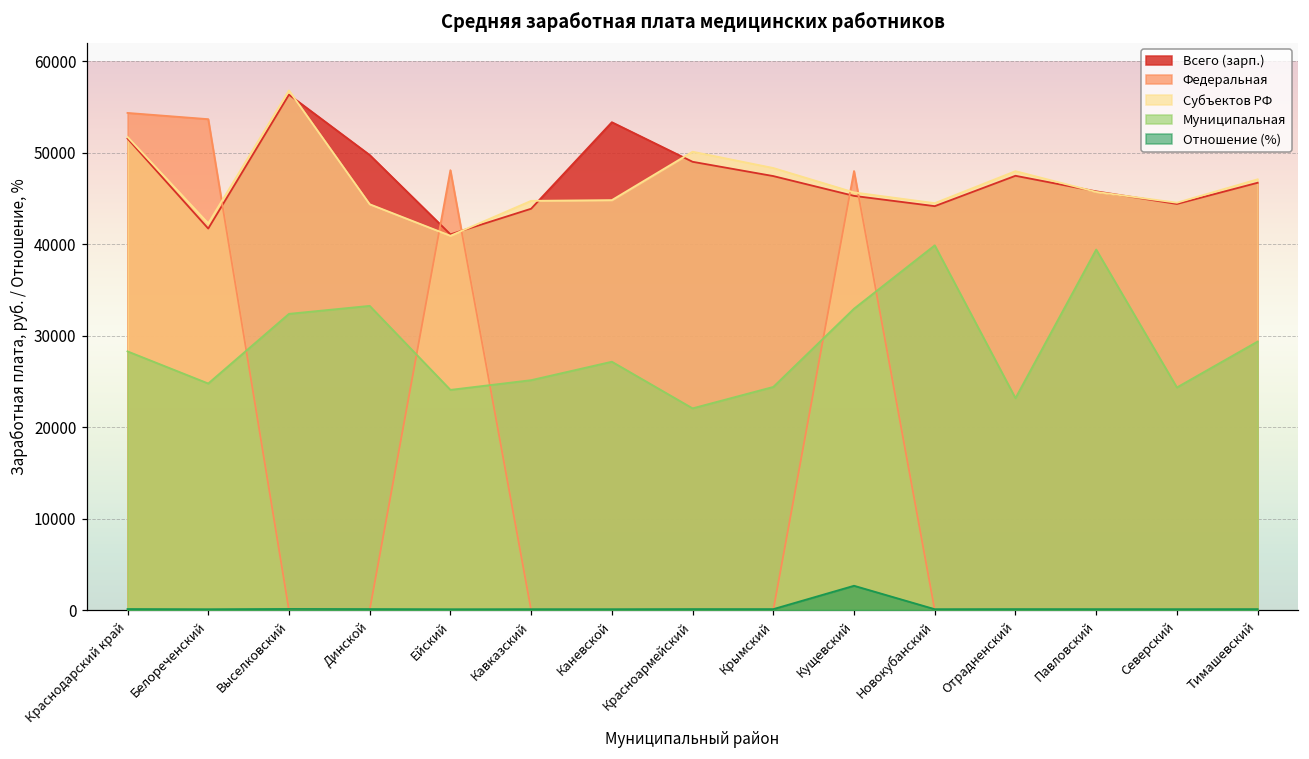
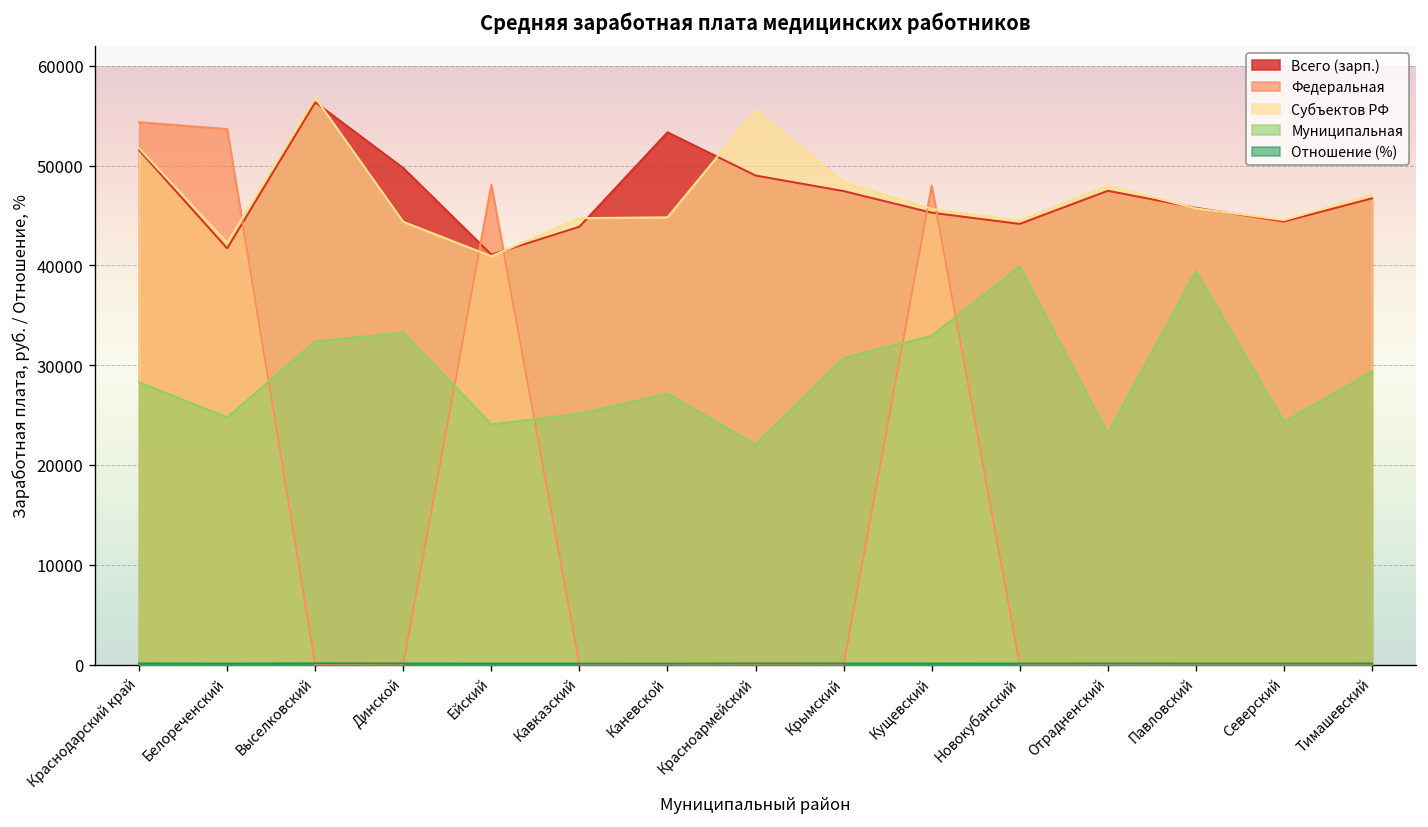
  {
    "Всего (зарп.)": {
      "Белореченский": 42000,
      "Выселковский": 56000,
      "Динской": 50000,
      "Кавказский": 44000,
      "Каневской": 53000,
      "Красноармейский": 49000,
      "Крымский": 47000,
      "Кущевский": 45000,
      "Новокубанский": 44000,
      "Отрадненский": 47000,
      "Тимашевский": 47000
    },
    "Федеральная": {
      "Краснодарский край": 54000,
      "Белореченский": 54000,
      "Ейский": 48000,
      "Кущевский": 48000
    },
    "Субъектов РФ": {
      "Белореченский": 42000,
      "Выселковский": 57000,
      "Динской": 44000,
      "Кавказский": 45000,
      "Каневской": 45000,
-     "Красноармейский": 50000,
+     "Красноармейский": 56000,
      "Крымский": 48000,
      "Кущевский": 46000,
      "Новокубанский": 44000,
      "Отрадненский": 48000,
      "Тимашевский": 47000
    },
    "Муниципальная": {
      "Краснодарский край": 28000,
      "Белореченский": 25000,
      "Выселковский": 32000,
      "Динской": 33000,
      "Ейский": 24000,
      "Кавказский": 25000,
      "Каневской": 27000,
      "Красноармейский": 22000,
-     "Крымский": 24000,
+     "Крымский": 31000,
      "Кущевский": 33000,
      "Новокубанский": 40000,
      "Отрадненский": 23000,
      "Павловский": 39000,
      "Северский": 24000,
      "Тимашевский": 29000
    },
    "Отношение (%)": {
      "Краснодарский край": 0,
      "Белореченский": 0,
      "Ейский": 0,
-     "Кущевский": 3000
+     "Кущевский": 0
    }
  }
